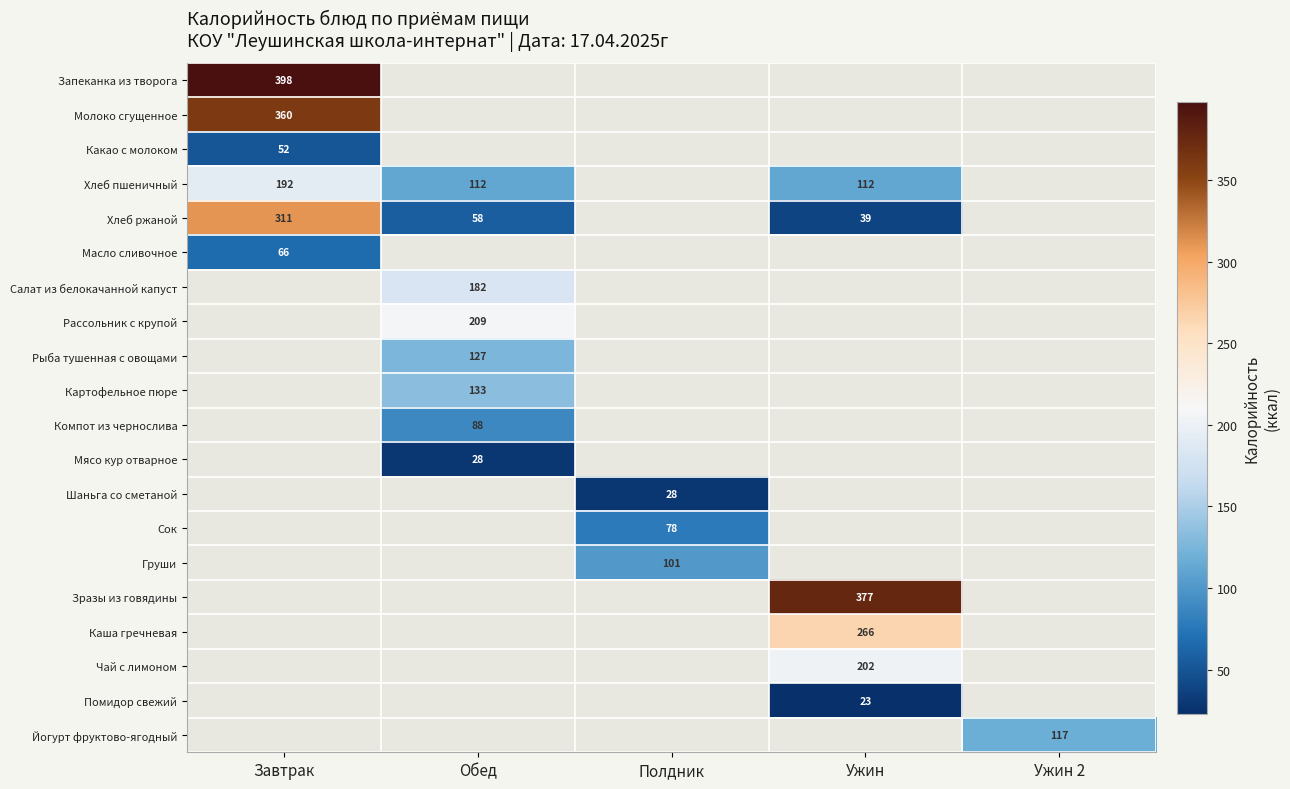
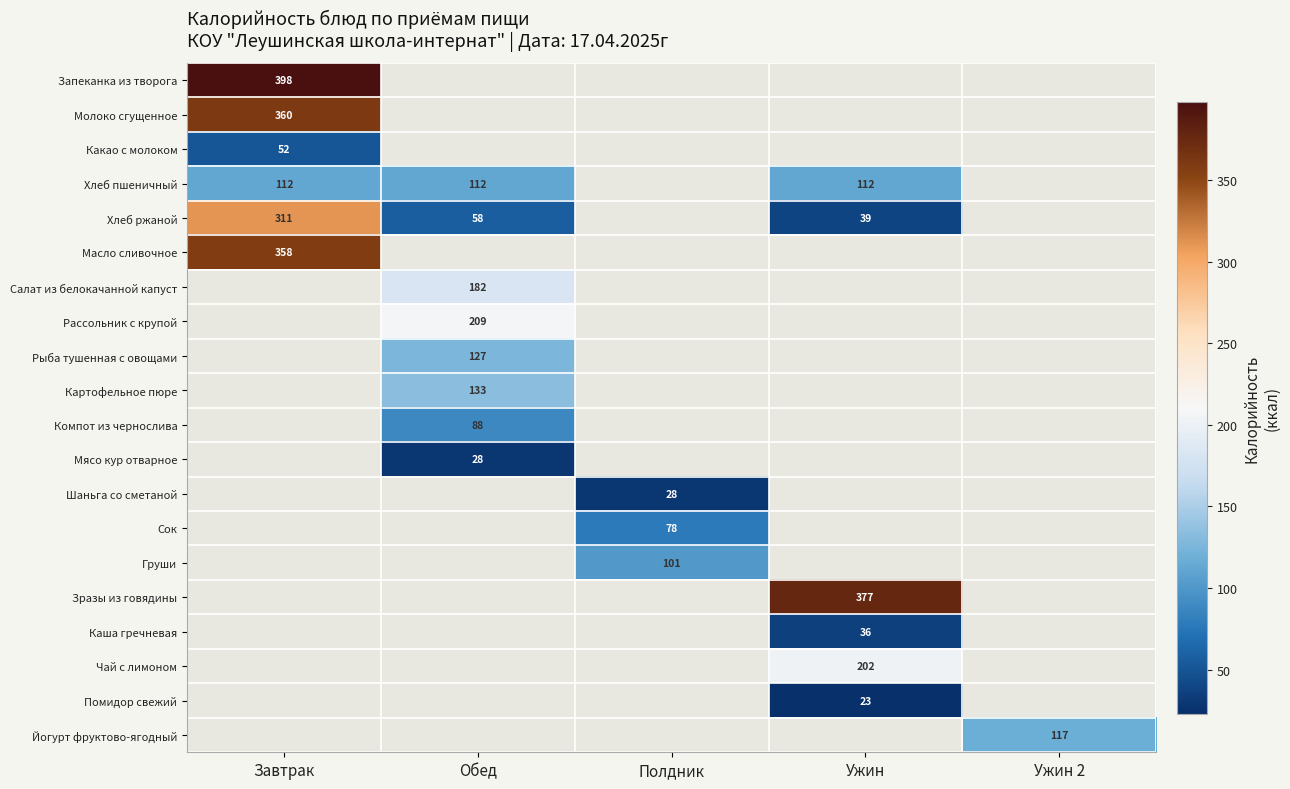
  {
    "Запеканка из творога": {
      "Завтрак": 398
    },
    "Молоко сгущенное": {
      "Завтрак": 360
    },
    "Какао с молоком": {
      "Завтрак": 52
    },
    "Хлеб пшеничный": {
-     "Завтрак": 192,
+     "Завтрак": 112,
      "Обед": 112,
      "Ужин": 112
    },
    "Хлеб ржаной": {
      "Завтрак": 311,
      "Обед": 58,
      "Ужин": 39
    },
    "Масло сливочное": {
-     "Завтрак": 66
+     "Завтрак": 358
    },
    "Салат из белокачанной капуст": {
      "Обед": 182
    },
    "Рассольник с крупой": {
      "Обед": 209
    },
    "Рыба тушенная с овощами": {
      "Обед": 127
    },
    "Картофельное пюре": {
      "Обед": 133
    },
    "Компот из чернослива": {
      "Обед": 88
    },
    "Мясо кур отварное": {
      "Обед": 28
    },
    "Шаньга со сметаной": {
      "Полдник": 28
    },
    "Сок": {
      "Полдник": 78
    },
    "Груши": {
      "Полдник": 101
    },
    "Зразы из говядины": {
      "Ужин": 377
    },
    "Каша гречневая": {
-     "Ужин": 266
+     "Ужин": 36
    },
    "Чай с лимоном": {
      "Ужин": 202
    },
    "Помидор свежий": {
      "Ужин": 23
    },
    "Йогурт фруктово-ягодный": {
      "Ужин 2": 117
    }
  }
